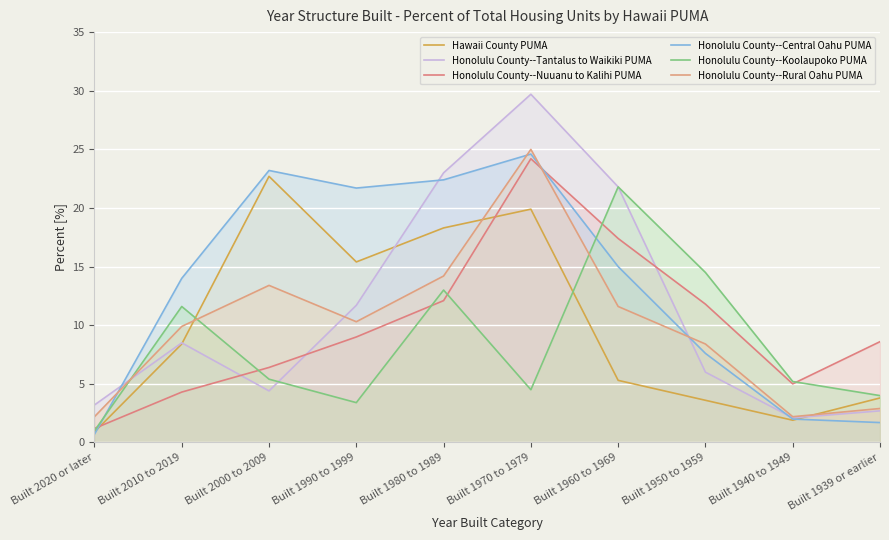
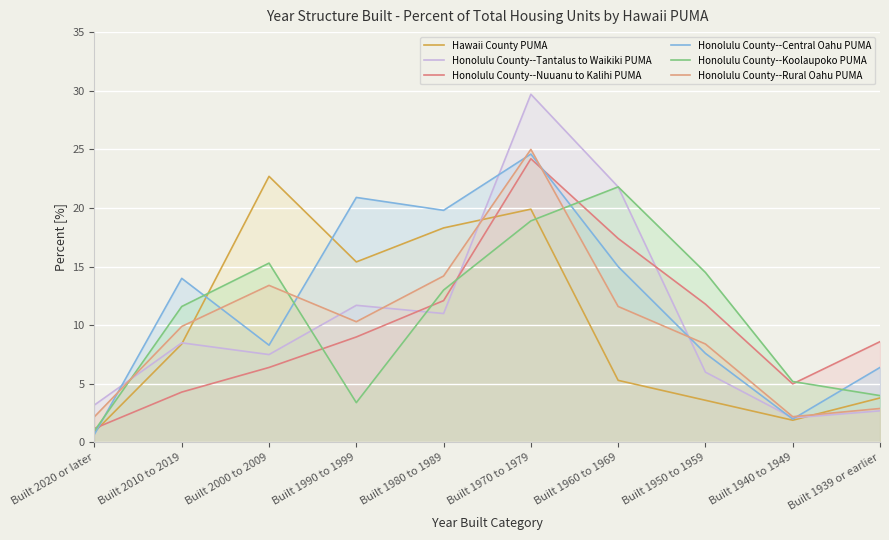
  {
    "Honolulu County--Tantalus to Waikiki PUMA": {
      "Built 2020 or later": 3.2,
-     "Built 2000 to 2009": 4.4,
+     "Built 2000 to 2009": 7.5,
      "Built 1990 to 1999": 11.7,
-     "Built 1980 to 1989": 23.0,
+     "Built 1980 to 1989": 11.0,
      "Built 1970 to 1979": 29.7,
      "Built 1950 to 1959": 6.0
    },
    "Honolulu County--Central Oahu PUMA": {
      "Built 2010 to 2019": 14.0,
-     "Built 2000 to 2009": 23.2,
-     "Built 1990 to 1999": 21.7,
-     "Built 1980 to 1989": 22.4,
+     "Built 2000 to 2009": 8.3,
+     "Built 1990 to 1999": 20.9,
+     "Built 1980 to 1989": 19.8,
      "Built 1970 to 1979": 24.6,
      "Built 1960 to 1969": 15.0,
      "Built 1950 to 1959": 7.6,
-     "Built 1939 or earlier": 1.7
+     "Built 1939 or earlier": 6.4
    },
    "Honolulu County--Koolaupoko PUMA": {
      "Built 2010 to 2019": 11.6,
-     "Built 2000 to 2009": 5.4,
+     "Built 2000 to 2009": 15.3,
      "Built 1990 to 1999": 3.4,
      "Built 1980 to 1989": 13.0,
-     "Built 1970 to 1979": 4.5,
+     "Built 1970 to 1979": 18.9,
      "Built 1950 to 1959": 14.5
    }
  }
